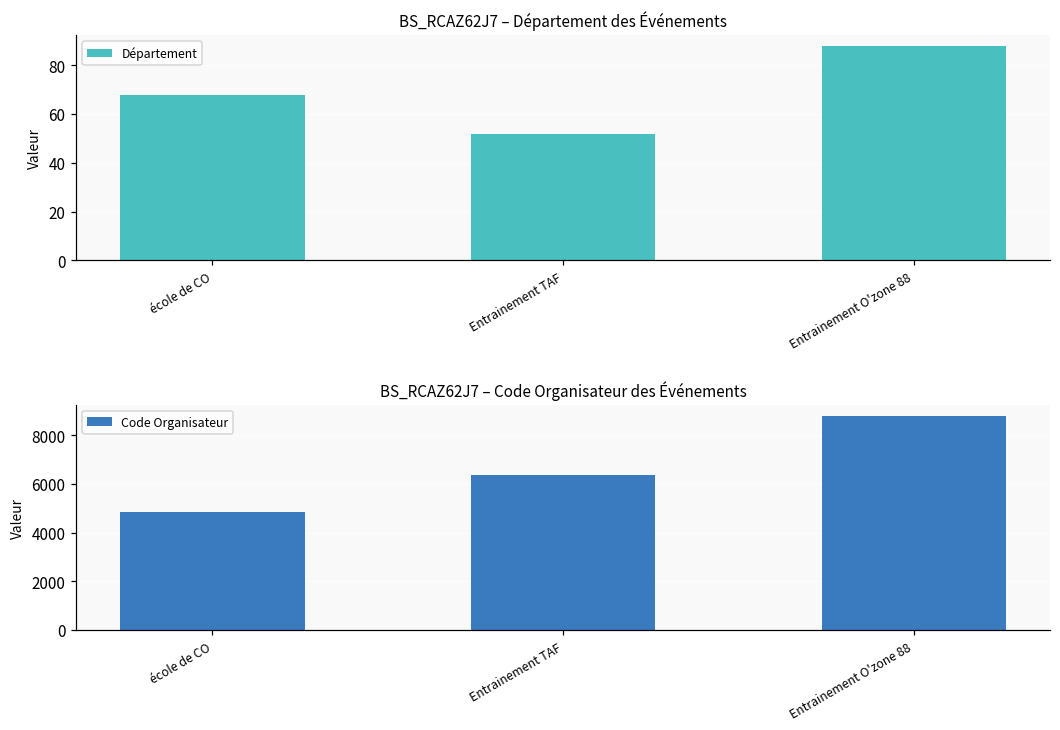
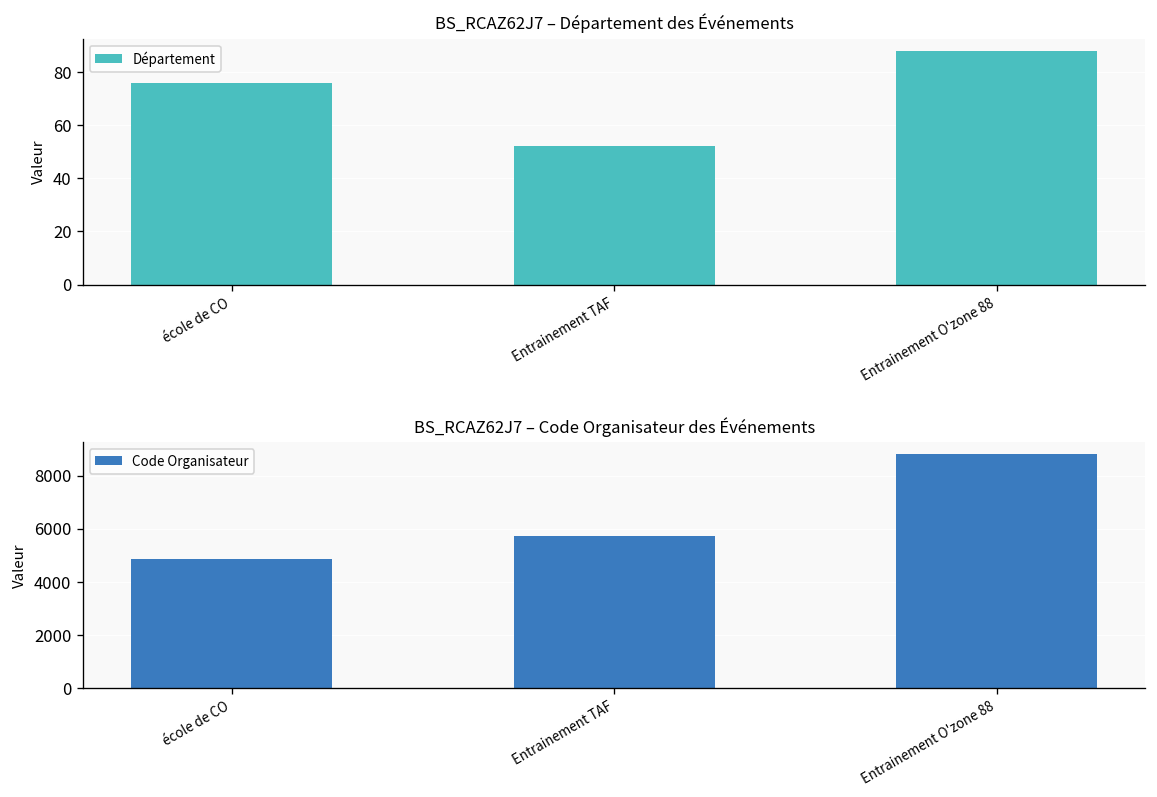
  {
    "BS_RCAZ62J7 – Département des Événements": {
-     "école de CO": 68,
+     "école de CO": 76,
      "Entrainement TAF": 52,
      "Entrainement O'zone 88": 88
    },
    "BS_RCAZ62J7 – Code Organisateur des Événements": {
      "école de CO": 4900,
-     "Entrainement TAF": 6400,
+     "Entrainement TAF": 5700,
      "Entrainement O'zone 88": 8800
    }
  }
